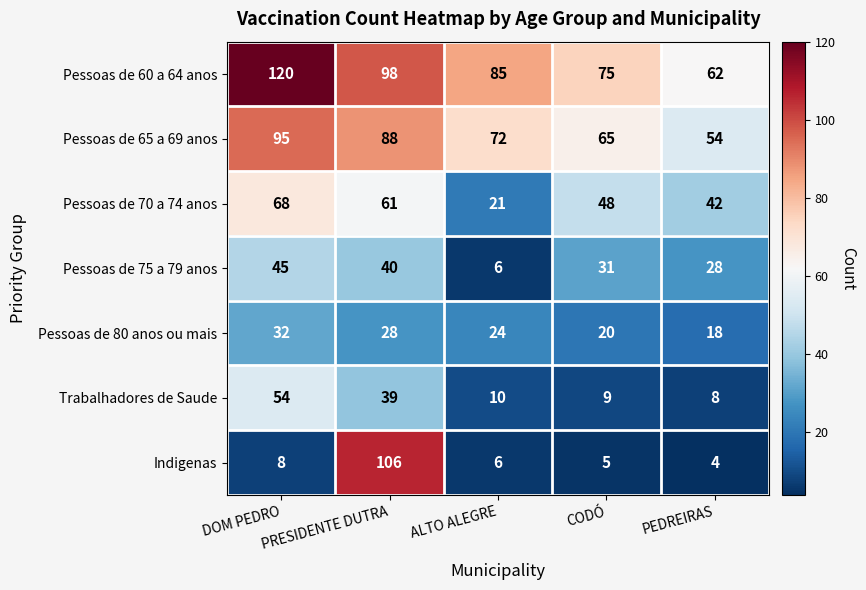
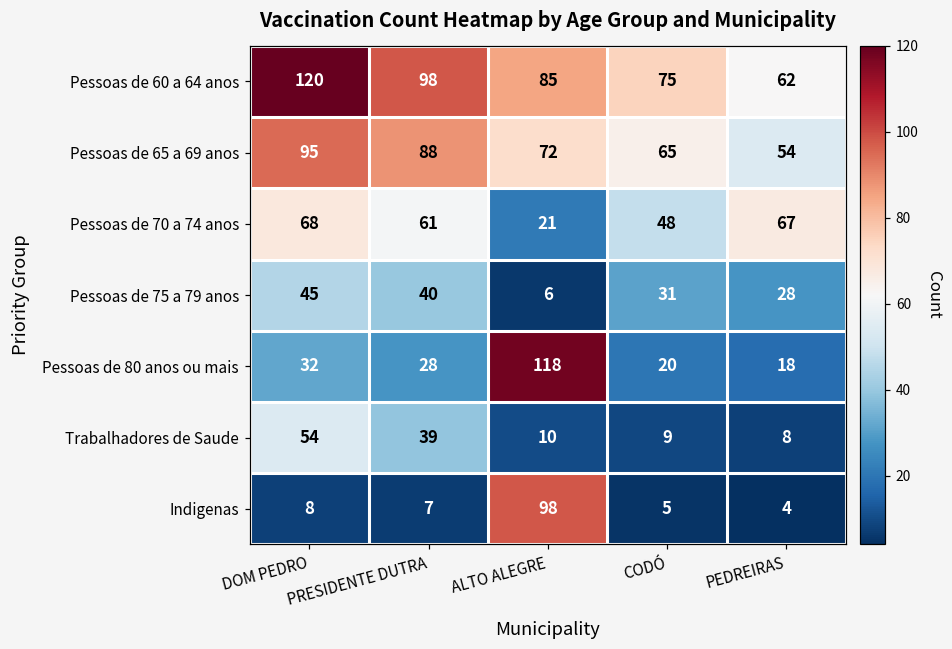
  {
    "Pessoas de 60 a 64 anos": {
      "DOM PEDRO": 120,
      "PRESIDENTE DUTRA": 98,
      "ALTO ALEGRE": 85,
      "CODÓ": 75,
      "PEDREIRAS": 62
    },
    "Pessoas de 65 a 69 anos": {
      "DOM PEDRO": 95,
      "PRESIDENTE DUTRA": 88,
      "ALTO ALEGRE": 72,
      "CODÓ": 65,
      "PEDREIRAS": 54
    },
    "Pessoas de 70 a 74 anos": {
      "DOM PEDRO": 68,
      "PRESIDENTE DUTRA": 61,
      "ALTO ALEGRE": 21,
      "CODÓ": 48,
-     "PEDREIRAS": 42
+     "PEDREIRAS": 67
    },
    "Pessoas de 75 a 79 anos": {
      "DOM PEDRO": 45,
      "PRESIDENTE DUTRA": 40,
      "ALTO ALEGRE": 6,
      "CODÓ": 31,
      "PEDREIRAS": 28
    },
    "Pessoas de 80 anos ou mais": {
      "DOM PEDRO": 32,
      "PRESIDENTE DUTRA": 28,
-     "ALTO ALEGRE": 24,
+     "ALTO ALEGRE": 118,
      "CODÓ": 20,
      "PEDREIRAS": 18
    },
    "Trabalhadores de Saude": {
      "DOM PEDRO": 54,
      "PRESIDENTE DUTRA": 39,
      "ALTO ALEGRE": 10,
      "CODÓ": 9,
      "PEDREIRAS": 8
    },
    "Indigenas": {
      "DOM PEDRO": 8,
-     "PRESIDENTE DUTRA": 106,
-     "ALTO ALEGRE": 6,
+     "PRESIDENTE DUTRA": 7,
+     "ALTO ALEGRE": 98,
      "CODÓ": 5,
      "PEDREIRAS": 4
    }
  }
